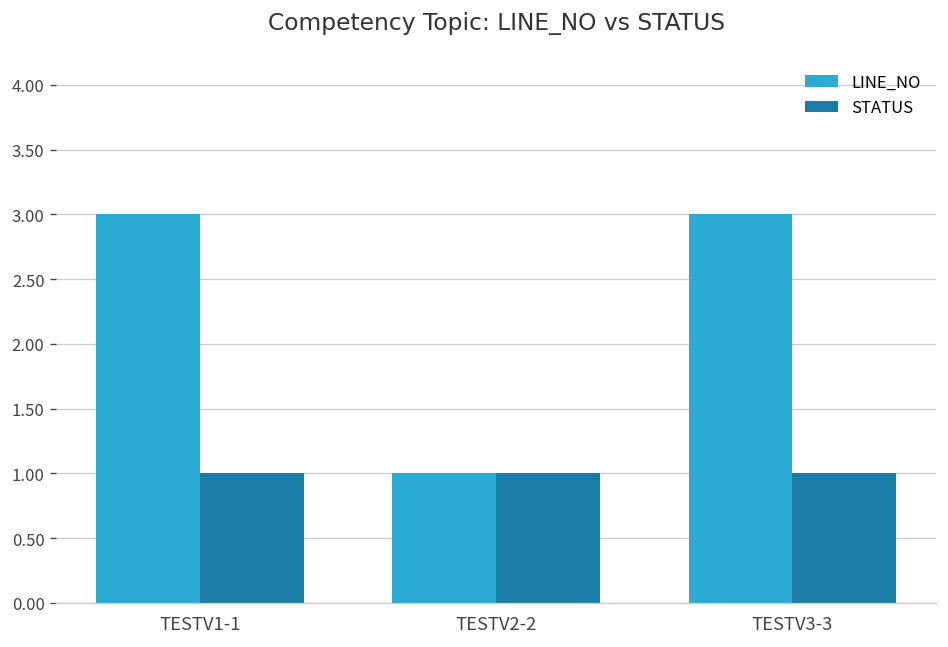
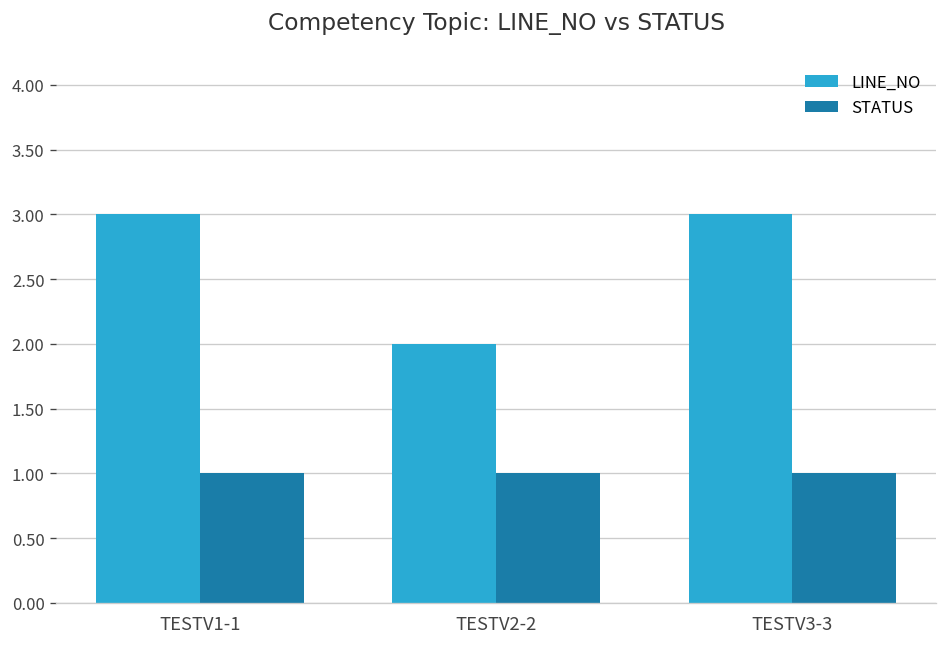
  {
    "LINE_NO": {
      "TESTV1-1": 3,
-     "TESTV2-2": 1,
+     "TESTV2-2": 2,
      "TESTV3-3": 3
    },
    "STATUS": {
      "TESTV1-1": 1,
      "TESTV2-2": 1,
      "TESTV3-3": 1
    }
  }
